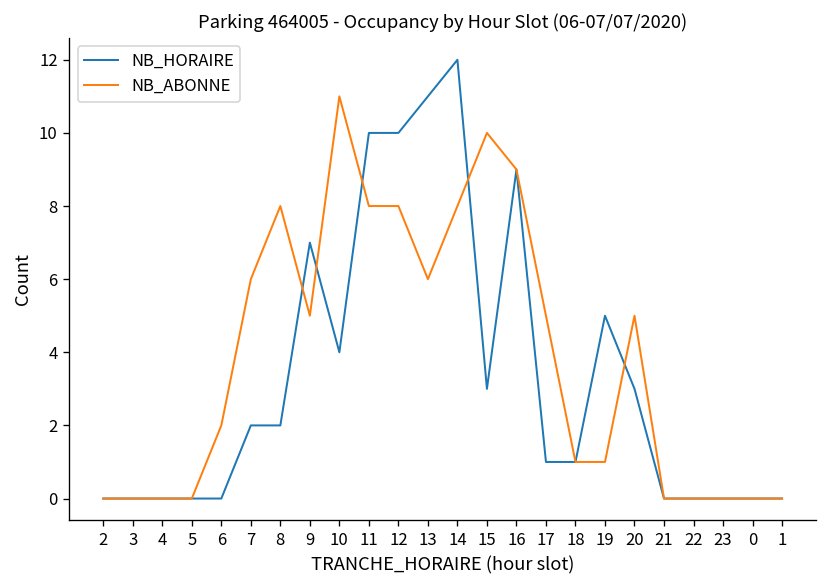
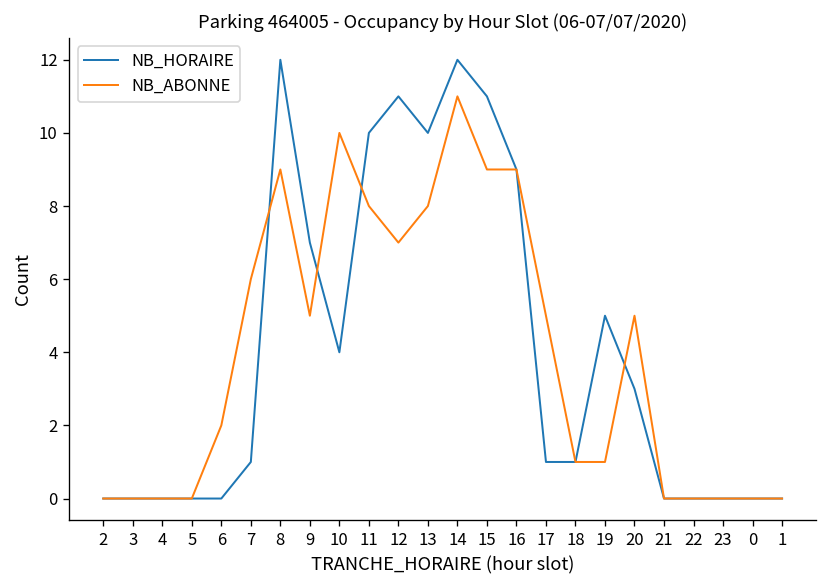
  {
    "NB_HORAIRE": {
      "6": 0,
-     "7": 2,
-     "8": 2,
+     "7": 1,
+     "8": 12,
      "9": 7,
      "10": 4,
      "11": 10,
-     "12": 10,
-     "13": 11,
+     "12": 11,
+     "13": 10,
      "14": 12,
-     "15": 3,
+     "15": 11,
      "17": 1,
      "19": 5,
      "20": 3
    },
    "NB_ABONNE": {
      "6": 2,
      "7": 6,
-     "8": 8,
+     "8": 9,
      "9": 5,
-     "10": 11,
+     "10": 10,
      "11": 8,
-     "12": 8,
-     "13": 6,
-     "14": 8,
-     "15": 10,
+     "12": 7,
+     "13": 8,
+     "14": 11,
+     "15": 9,
      "17": 5,
      "19": 1,
      "20": 5
    }
  }
